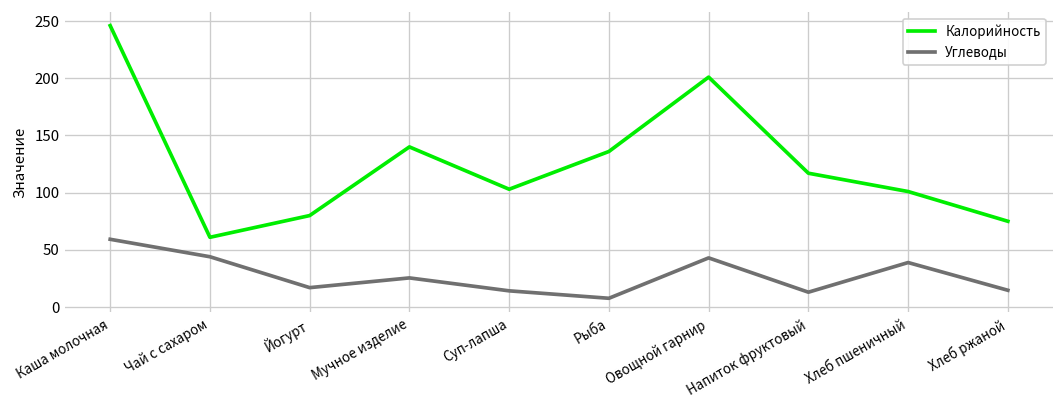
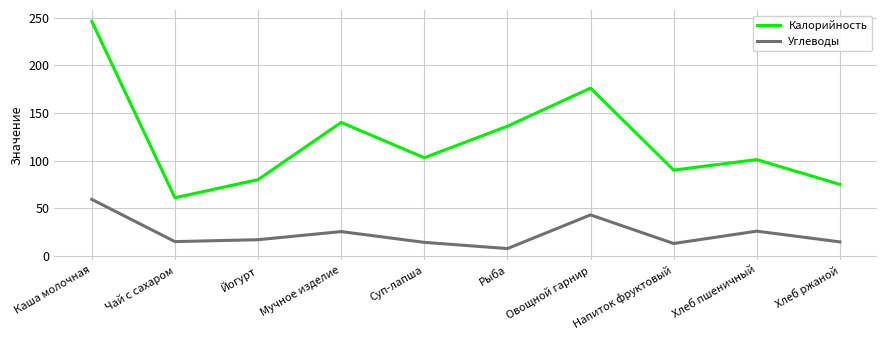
  {
    "Калорийность": {
      "Каша молочная": 250,
      "Чай с сахаром": 60,
      "Йогурт": 80,
      "Мучное изделие": 140,
      "Суп-лапша": 100,
      "Рыба": 140,
-     "Овощной гарнир": 200,
-     "Напиток фруктовый": 120,
+     "Овощной гарнир": 180,
+     "Напиток фруктовый": 90,
      "Хлеб пшеничный": 100,
      "Хлеб ржаной": 80
    },
    "Углеводы": {
      "Каша молочная": 60,
-     "Чай с сахаром": 40,
+     "Чай с сахаром": 20,
      "Йогурт": 20,
      "Мучное изделие": 30,
      "Суп-лапша": 10,
      "Рыба": 10,
      "Овощной гарнир": 40,
      "Напиток фруктовый": 10,
-     "Хлеб пшеничный": 40,
+     "Хлеб пшеничный": 30,
      "Хлеб ржаной": 10
    }
  }
